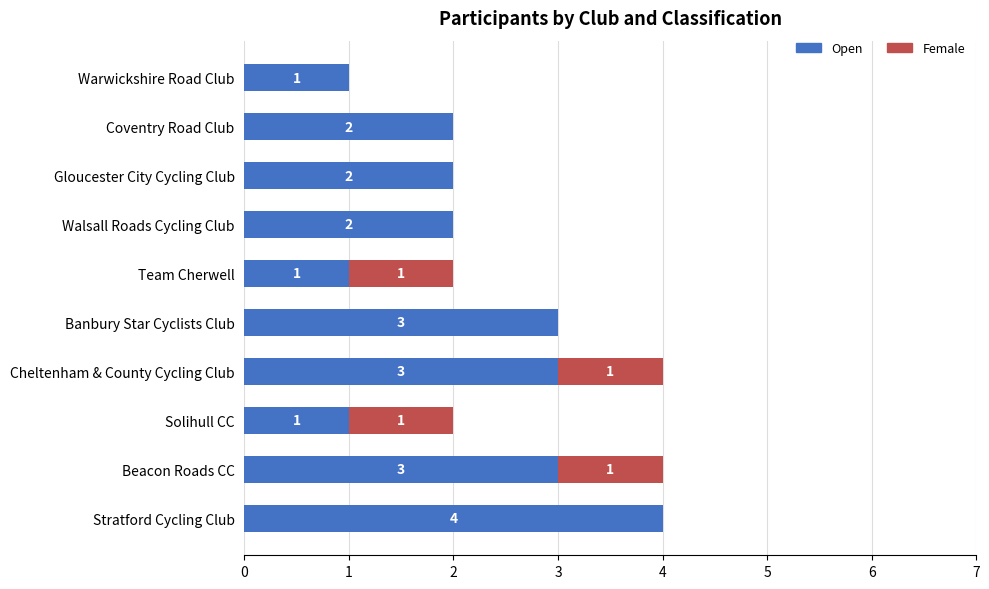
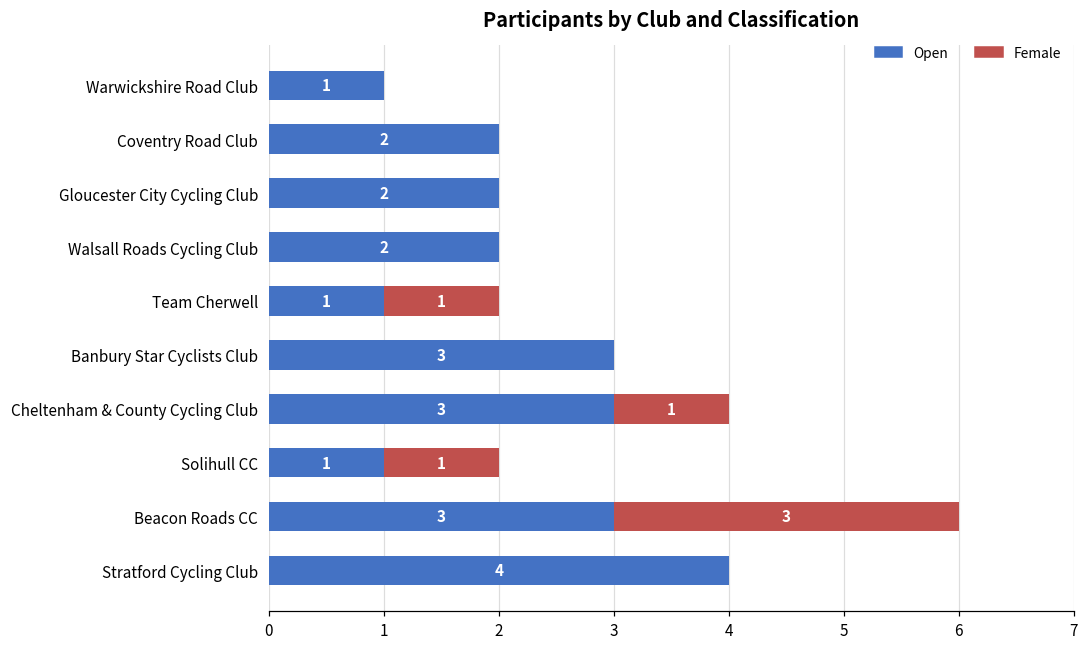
  {
    "Open": {
      "Warwickshire Road Club": 1,
      "Coventry Road Club": 2,
      "Gloucester City Cycling Club": 2,
      "Walsall Roads Cycling Club": 2,
      "Team Cherwell": 1,
      "Banbury Star Cyclists Club": 3,
      "Cheltenham & County Cycling Club": 3,
      "Solihull CC": 1,
      "Beacon Roads CC": 3,
      "Stratford Cycling Club": 4
    },
    "Female": {
      "Team Cherwell": 1,
      "Cheltenham & County Cycling Club": 1,
      "Solihull CC": 1,
-     "Beacon Roads CC": 1
+     "Beacon Roads CC": 3
    }
  }
